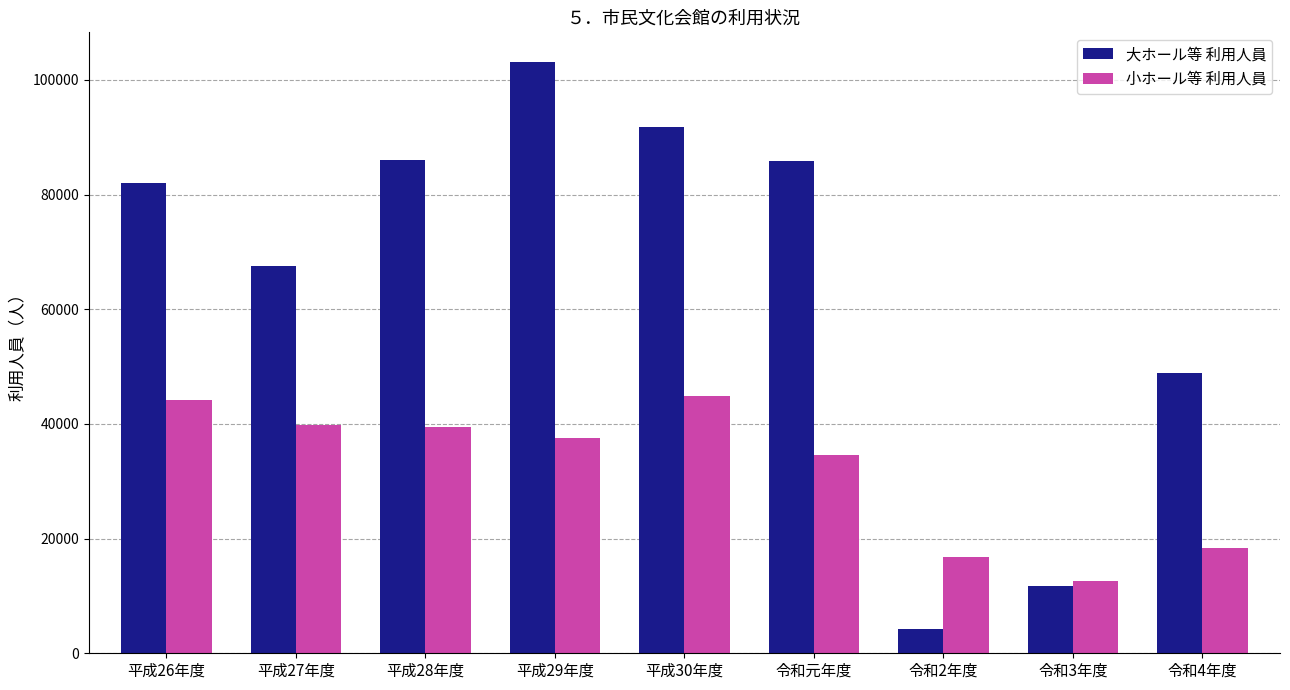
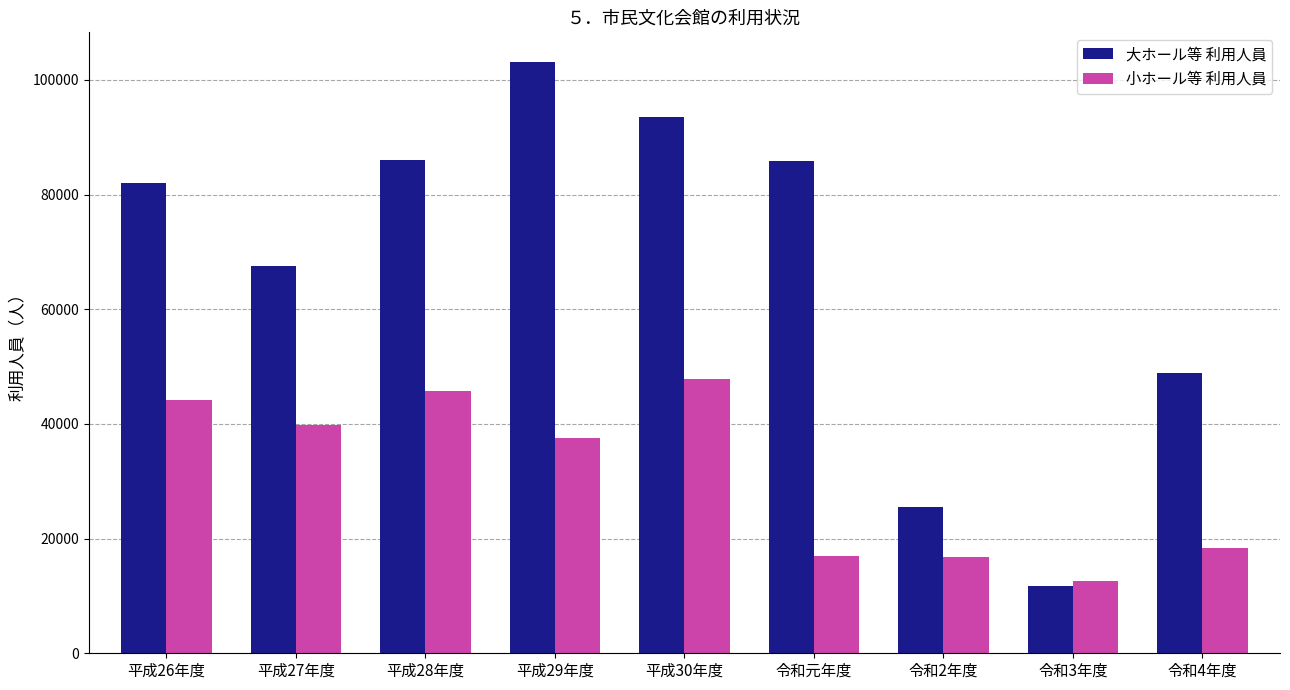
  {
    "大ホール等 利用人員": {
      "平成26年度": 82000,
      "平成27年度": 68000,
      "平成28年度": 86000,
      "平成29年度": 103000,
-     "平成30年度": 92000,
+     "平成30年度": 94000,
      "令和元年度": 86000,
-     "令和2年度": 4000,
+     "令和2年度": 25000,
      "令和3年度": 12000,
      "令和4年度": 49000
    },
    "小ホール等 利用人員": {
      "平成26年度": 44000,
      "平成27年度": 40000,
-     "平成28年度": 39000,
+     "平成28年度": 46000,
      "平成29年度": 38000,
-     "平成30年度": 45000,
-     "令和元年度": 35000,
+     "平成30年度": 48000,
+     "令和元年度": 17000,
      "令和2年度": 17000,
      "令和3年度": 13000,
      "令和4年度": 18000
    }
  }
